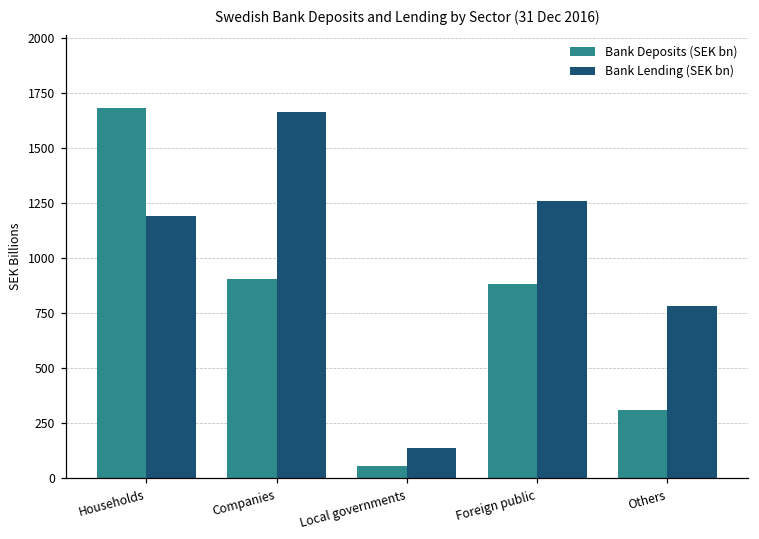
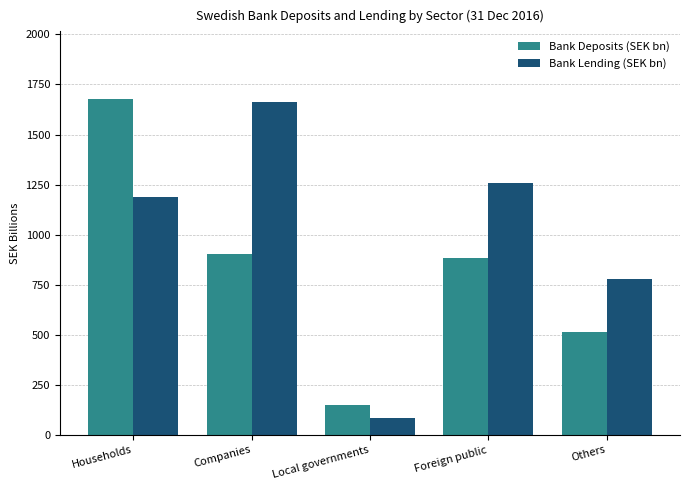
  {
    "Bank Deposits (SEK bn)": {
      "Households": 1680,
      "Companies": 900,
-     "Local governments": 60,
+     "Local governments": 150,
      "Foreign public": 880,
-     "Others": 310
+     "Others": 510
    },
    "Bank Lending (SEK bn)": {
      "Households": 1190,
      "Companies": 1660,
-     "Local governments": 140,
+     "Local governments": 80,
      "Foreign public": 1260,
      "Others": 780
    }
  }
